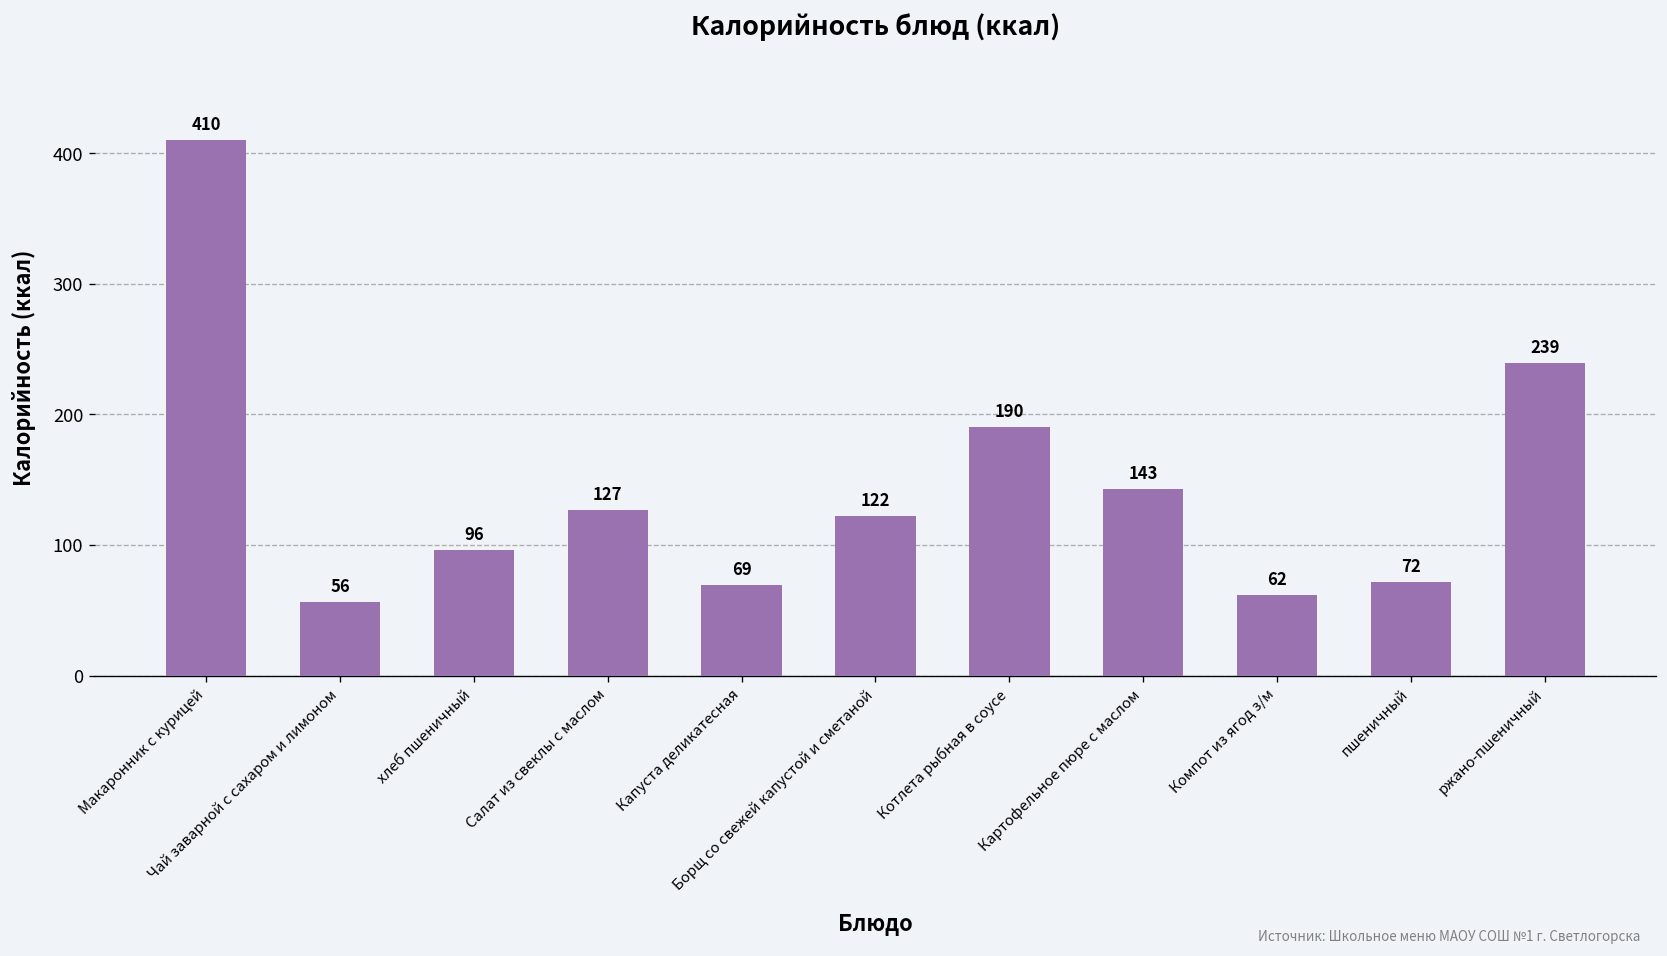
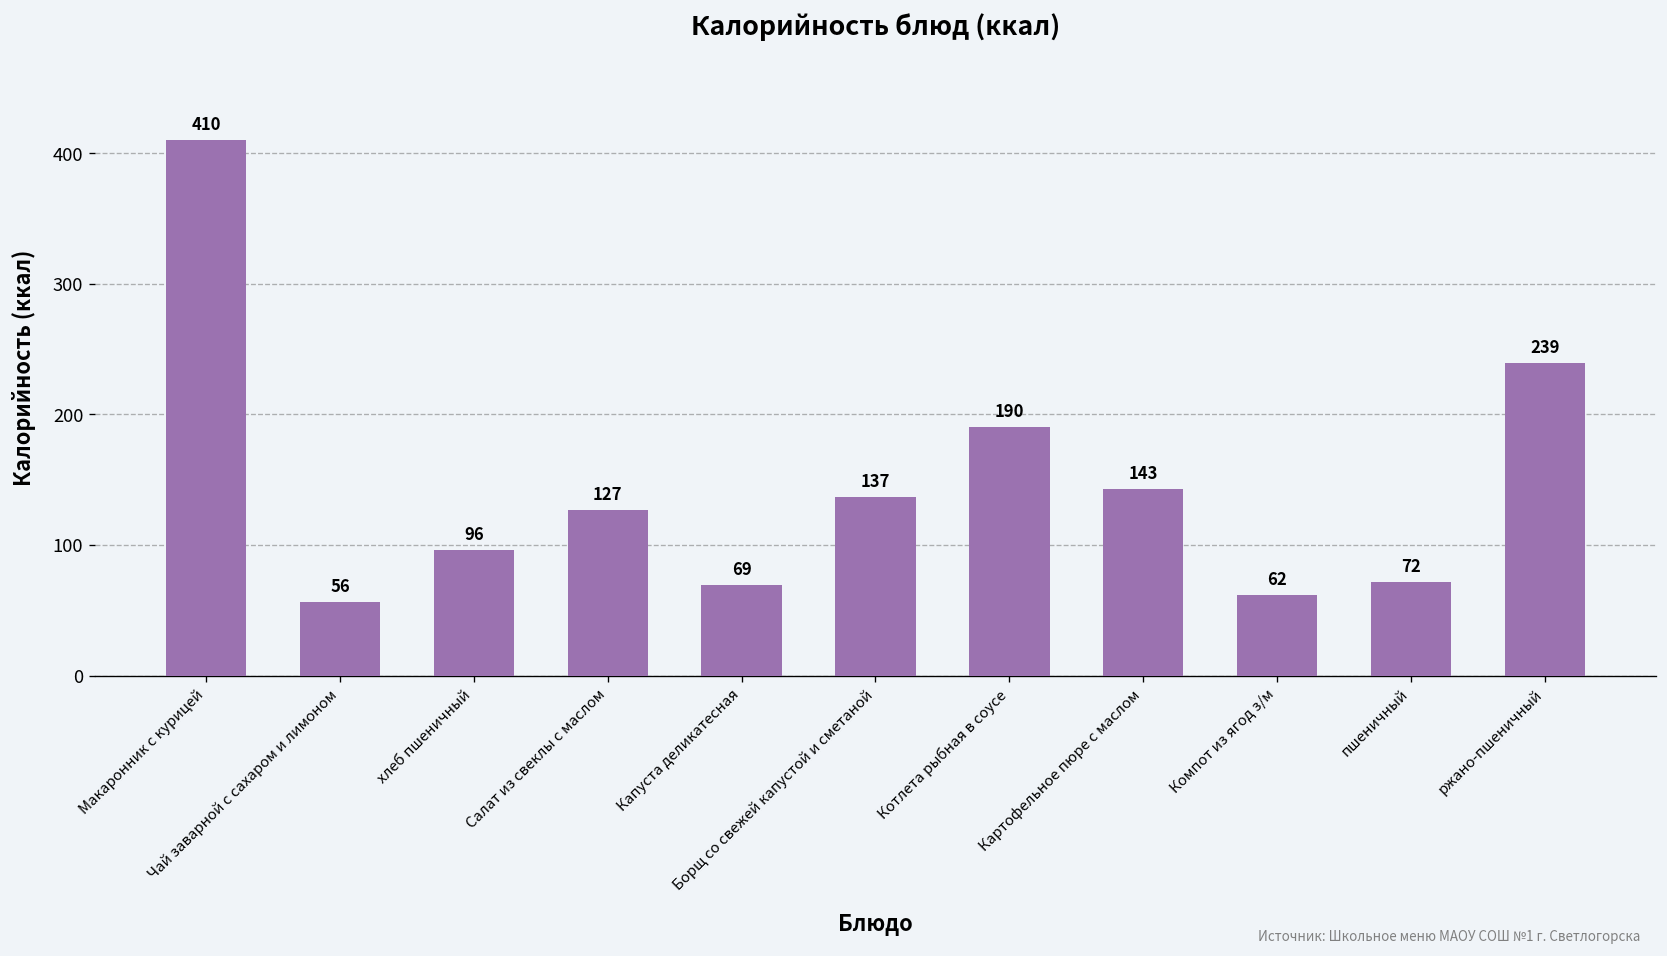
  {
    "Макаронник с курицей": 410,
    "Чай заварной с сахаром и лимоном": 56,
    "хлеб пшеничный": 96,
    "Салат из свеклы с маслом": 127,
    "Капуста деликатесная": 69,
-   "Борщ со свежей капустой и сметаной": 122,
+   "Борщ со свежей капустой и сметаной": 137,
    "Котлета рыбная в соусе": 190,
    "Картофельное пюре с маслом": 143,
    "Компот из ягод з/м": 62,
    "пшеничный": 72,
    "ржано-пшеничный": 239
  }
